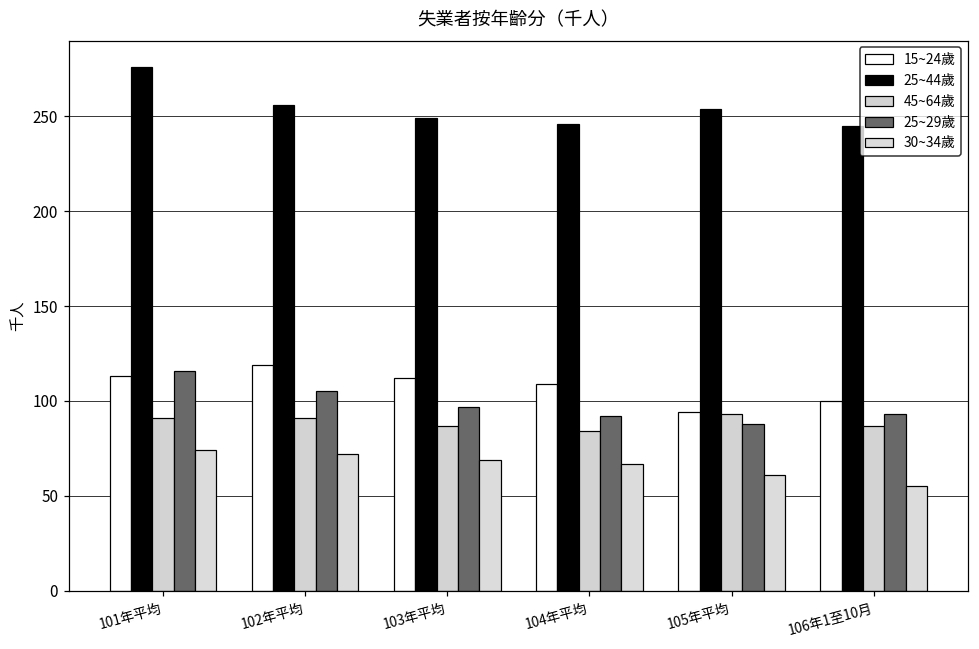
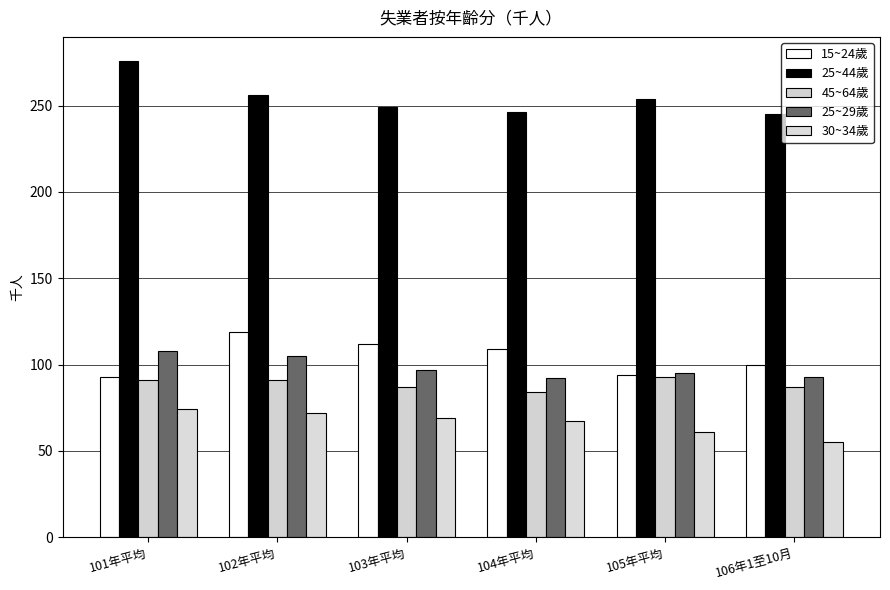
  {
    "15~24歲": {
-     "101年平均": 113,
+     "101年平均": 93,
      "102年平均": 119,
      "103年平均": 112,
      "104年平均": 109,
      "105年平均": 94,
      "106年1至10月": 100
    },
    "25~44歲": {
      "101年平均": 276,
      "102年平均": 256,
      "103年平均": 249,
      "104年平均": 246,
      "105年平均": 254,
      "106年1至10月": 245
    },
    "25~29歲": {
-     "101年平均": 116,
+     "101年平均": 108,
      "102年平均": 105,
      "103年平均": 97,
      "104年平均": 92,
-     "105年平均": 88,
+     "105年平均": 95,
      "106年1至10月": 93
    }
  }
